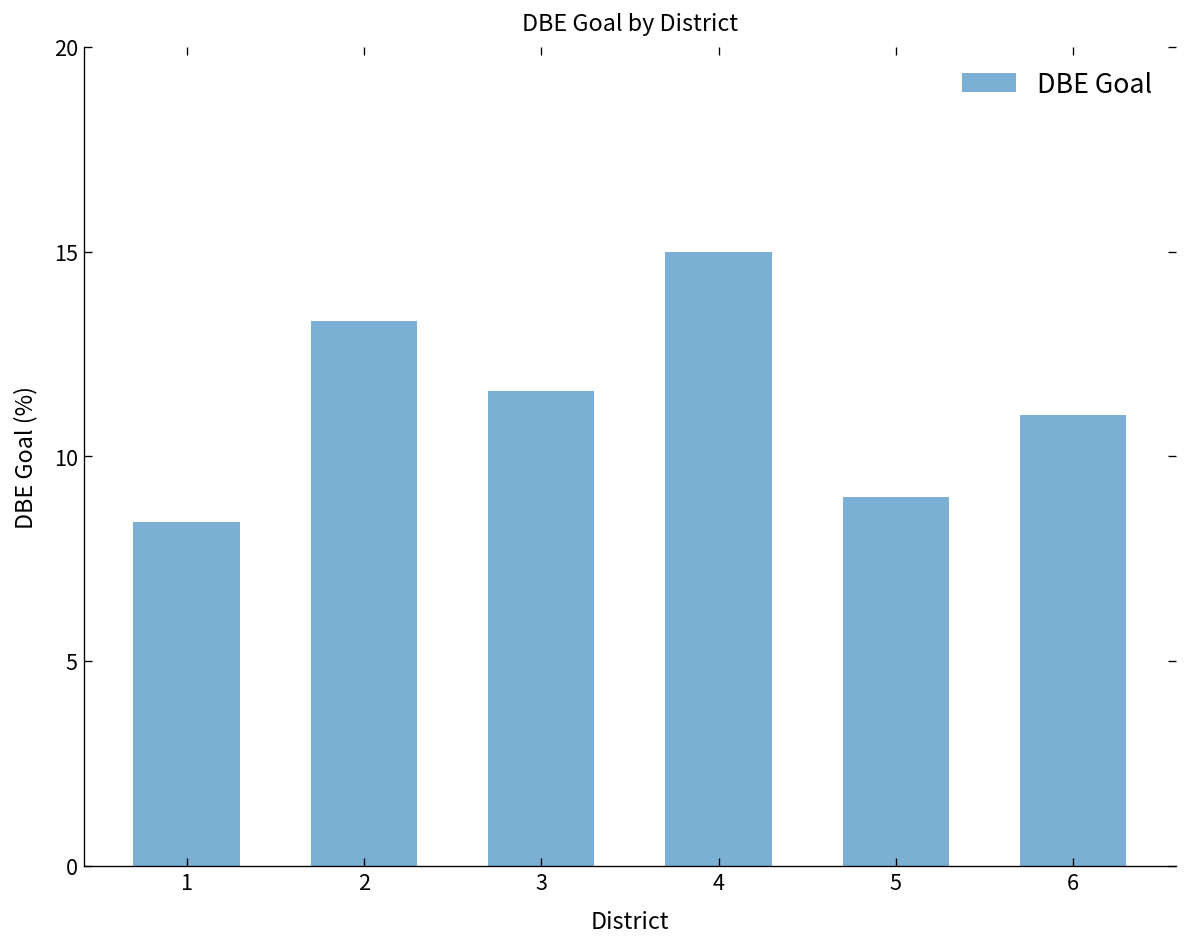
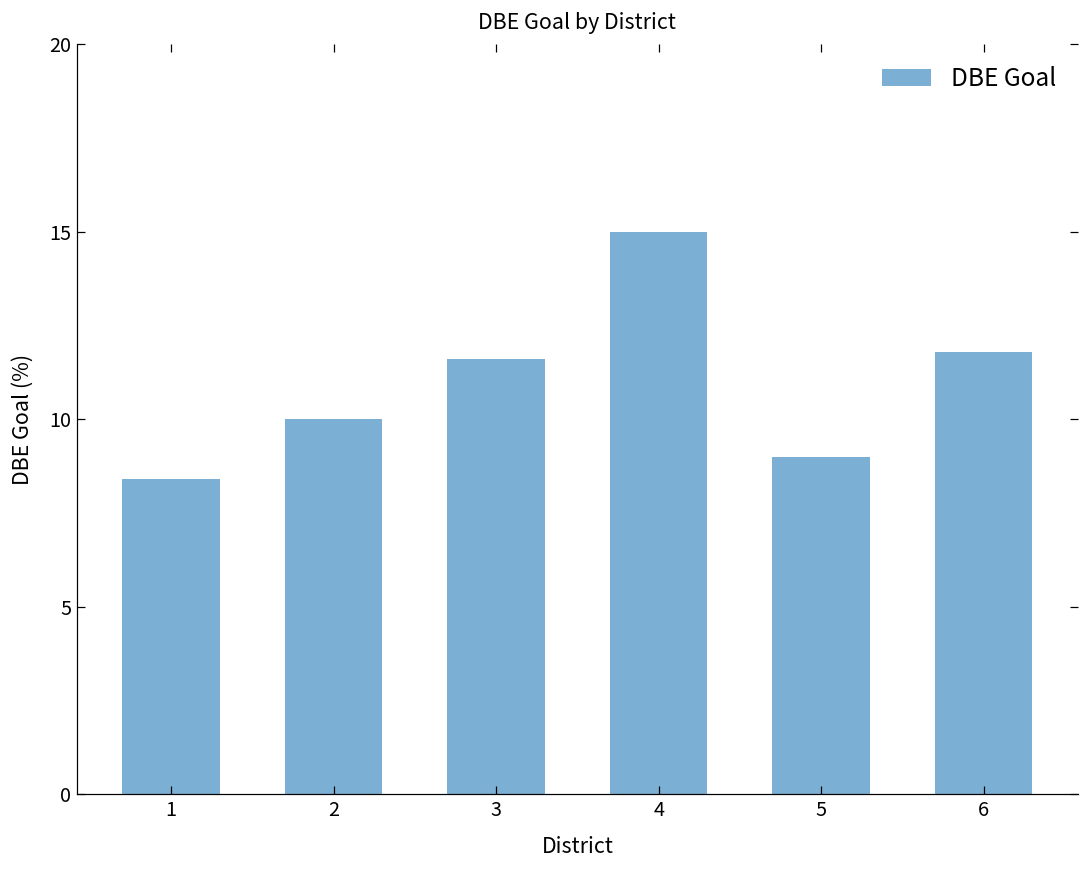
  {
    "1": 8.4,
-   "2": 13.3,
+   "2": 10.0,
    "3": 11.6,
    "4": 15.0,
    "5": 9.0,
-   "6": 11.0
+   "6": 11.8
  }
